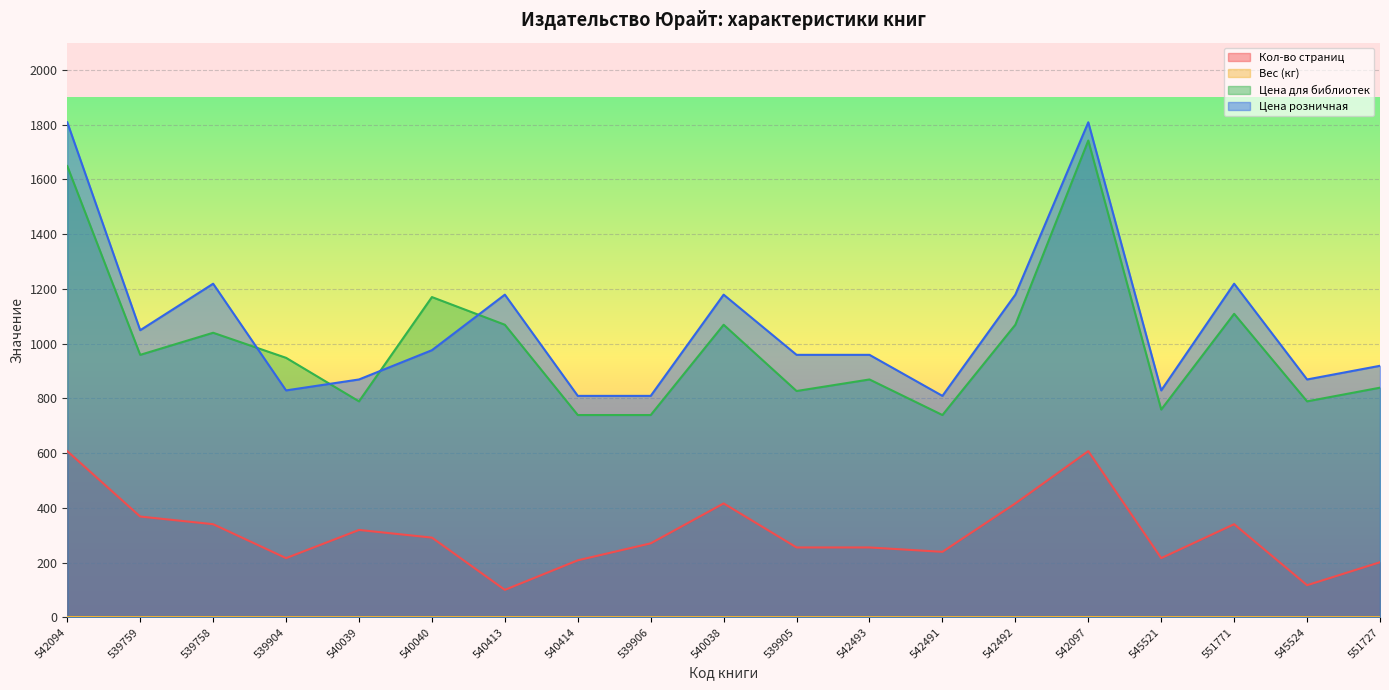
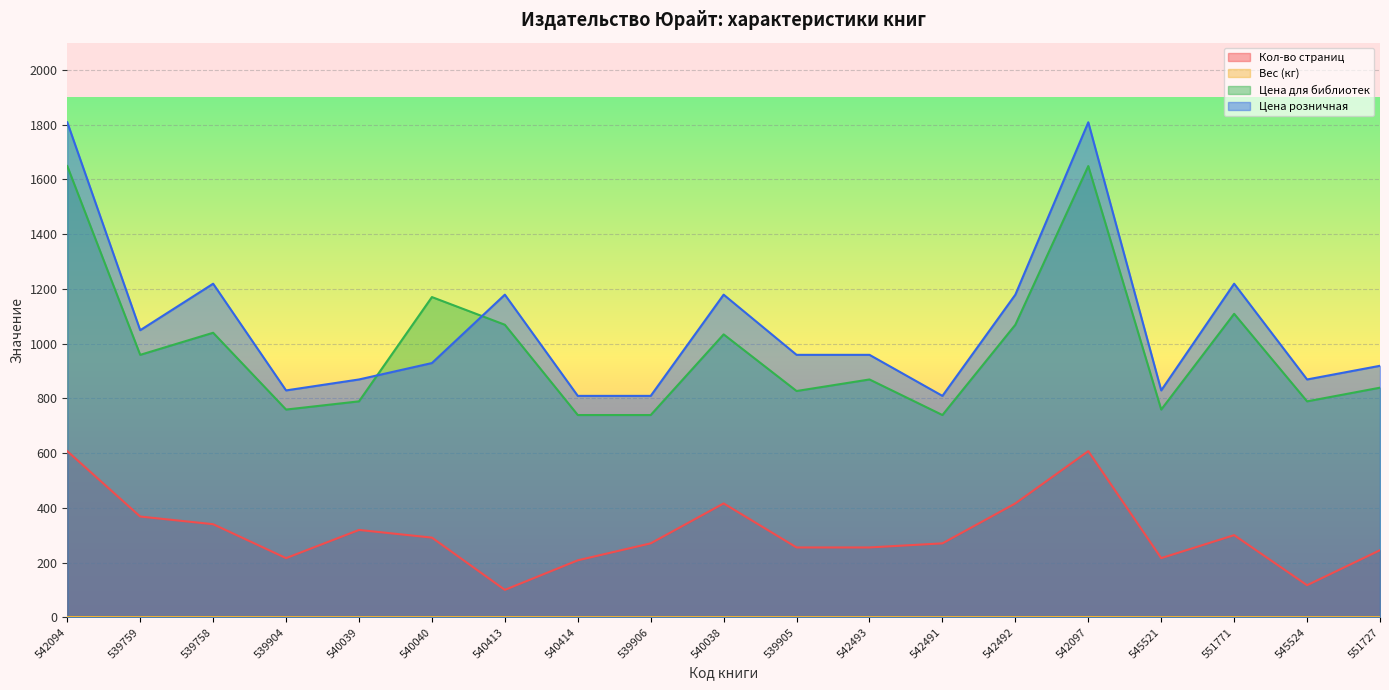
  {
    "Кол-во страниц": {
      "542094": 610,
      "539759": 370,
      "539758": 340,
      "539904": 220,
      "540039": 320,
      "540040": 290,
      "540413": 100,
      "540414": 210,
      "539906": 270,
      "540038": 420,
      "539905": 260,
      "542493": 260,
-     "542491": 240,
+     "542491": 270,
      "542492": 420,
      "542097": 610,
      "545521": 220,
-     "551771": 340,
+     "551771": 300,
      "545524": 120,
-     "551727": 200
+     "551727": 250
    },
    "Вес (кг)": {
      "542094": 0,
      "539759": 0,
      "539758": 0,
      "539904": 0,
      "540039": 0,
      "540040": 0,
      "540413": 0,
      "540414": 0,
      "539906": 0,
      "540038": 0,
      "539905": 0,
      "542493": 0,
      "542491": 0,
      "542492": 0,
      "542097": 0,
      "545521": 0,
      "551771": 0,
      "545524": 0,
      "551727": 0
    },
    "Цена для библиотек": {
      "542094": 1650,
      "539759": 960,
      "539758": 1040,
-     "539904": 950,
+     "539904": 760,
      "540039": 790,
      "540040": 1170,
      "540413": 1070,
      "540414": 740,
      "539906": 740,
-     "540038": 1070,
+     "540038": 1030,
      "539905": 830,
      "542493": 870,
      "542491": 740,
      "542492": 1070,
-     "542097": 1740,
+     "542097": 1650,
      "545521": 760,
      "551771": 1110,
      "545524": 790,
      "551727": 840
    },
    "Цена розничная": {
      "542094": 1810,
      "539759": 1050,
      "539758": 1220,
      "539904": 830,
      "540039": 870,
-     "540040": 980,
+     "540040": 930,
      "540413": 1180,
      "540414": 810,
      "539906": 810,
      "540038": 1180,
      "539905": 960,
      "542493": 960,
      "542491": 810,
      "542492": 1180,
      "542097": 1810,
      "545521": 830,
      "551771": 1220,
      "545524": 870,
      "551727": 920
    }
  }
